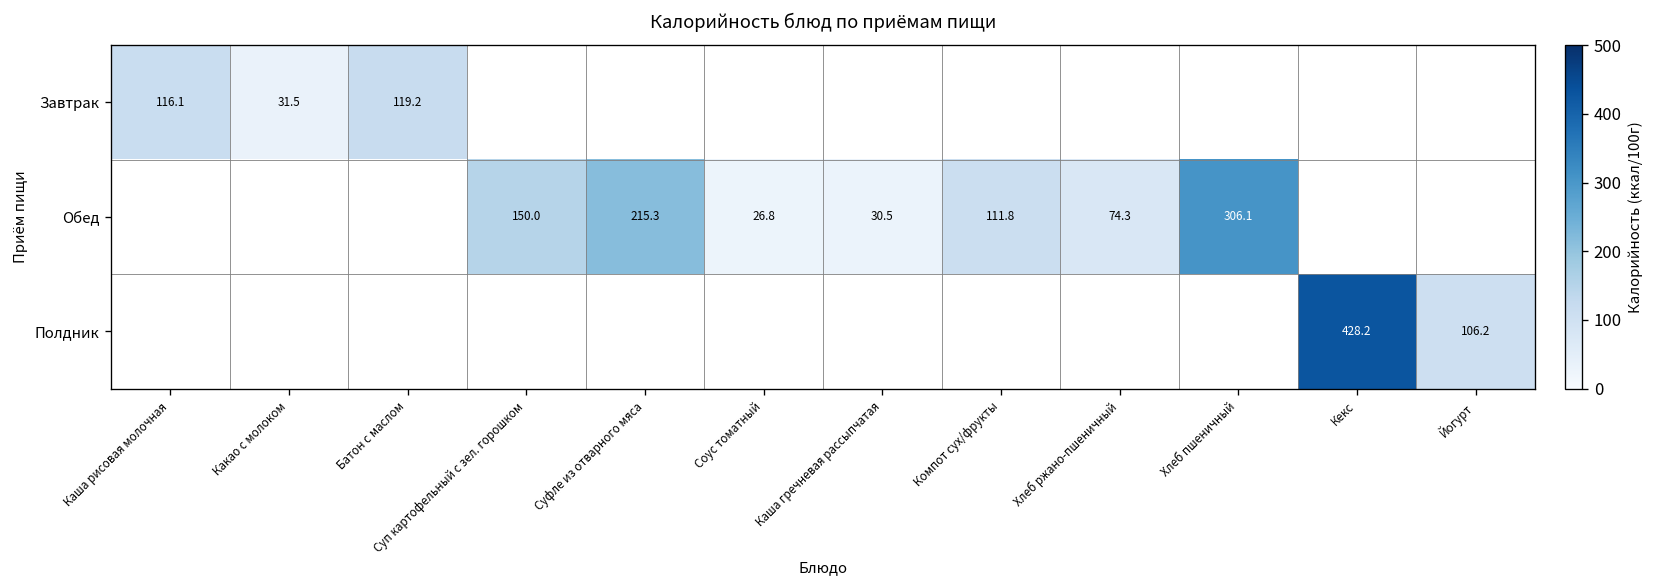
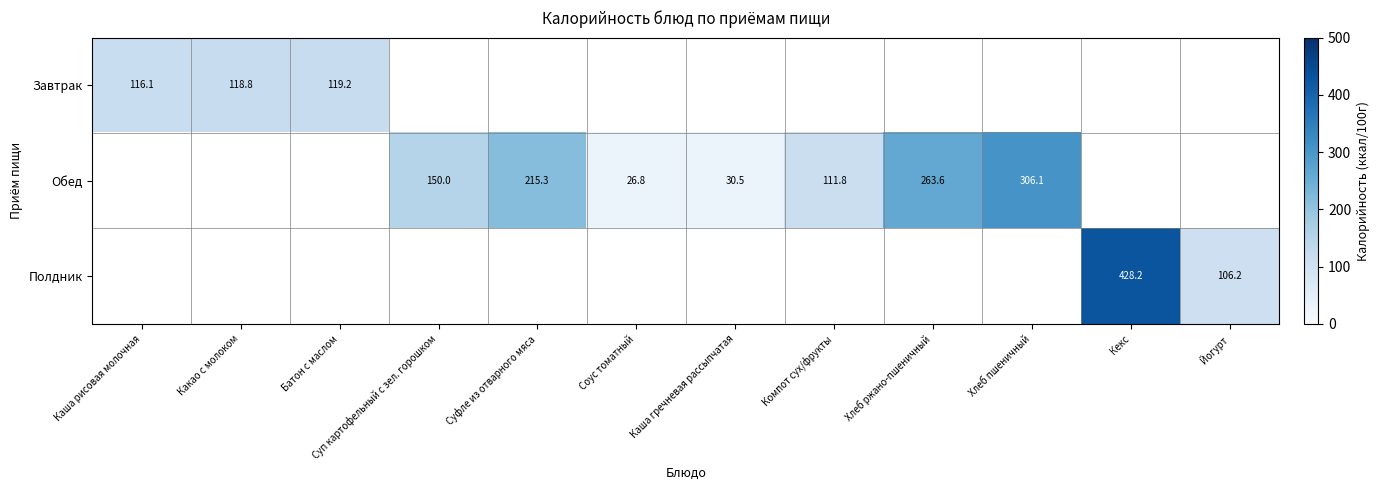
  {
    "Завтрак": {
      "Каша рисовая молочная": 116.1,
-     "Какао с молоком": 31.5,
+     "Какао с молоком": 118.8,
      "Батон с маслом": 119.2
    },
    "Обед": {
      "Суп картофельный с зел. горошком": 150.0,
      "Суфле из отварного мяса": 215.3,
      "Соус томатный": 26.8,
      "Каша гречневая рассыпчатая": 30.5,
      "Компот сух/фрукты": 111.8,
-     "Хлеб ржано-пшеничный": 74.3,
+     "Хлеб ржано-пшеничный": 263.6,
      "Хлеб пшеничный": 306.1
    },
    "Полдник": {
      "Кекс": 428.2,
      "Йогурт": 106.2
    }
  }
